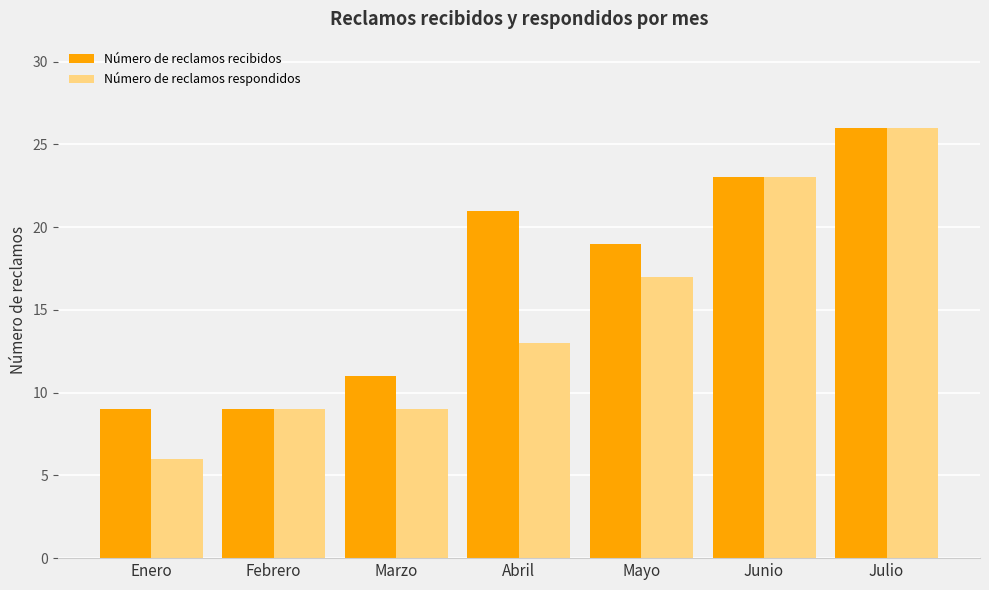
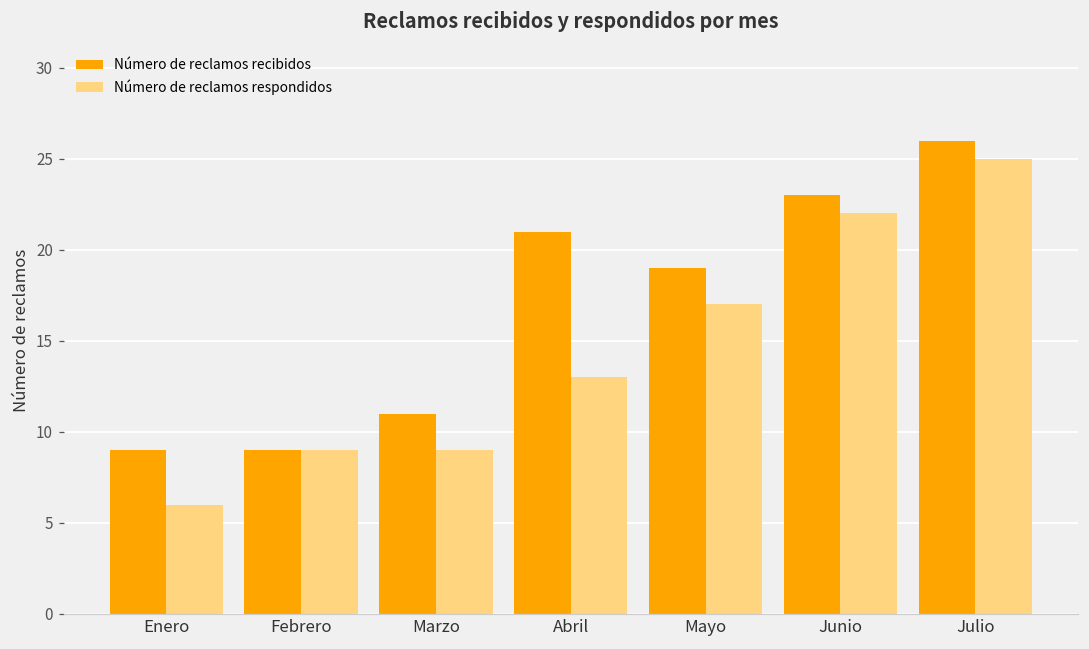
  {
    "Número de reclamos recibidos": {
      "Enero": 9,
      "Febrero": 9,
      "Marzo": 11,
      "Abril": 21,
      "Mayo": 19,
      "Junio": 23,
      "Julio": 26
    },
    "Número de reclamos respondidos": {
      "Enero": 6,
      "Febrero": 9,
      "Marzo": 9,
      "Abril": 13,
      "Mayo": 17,
-     "Junio": 23,
-     "Julio": 26
+     "Junio": 22,
+     "Julio": 25
    }
  }
